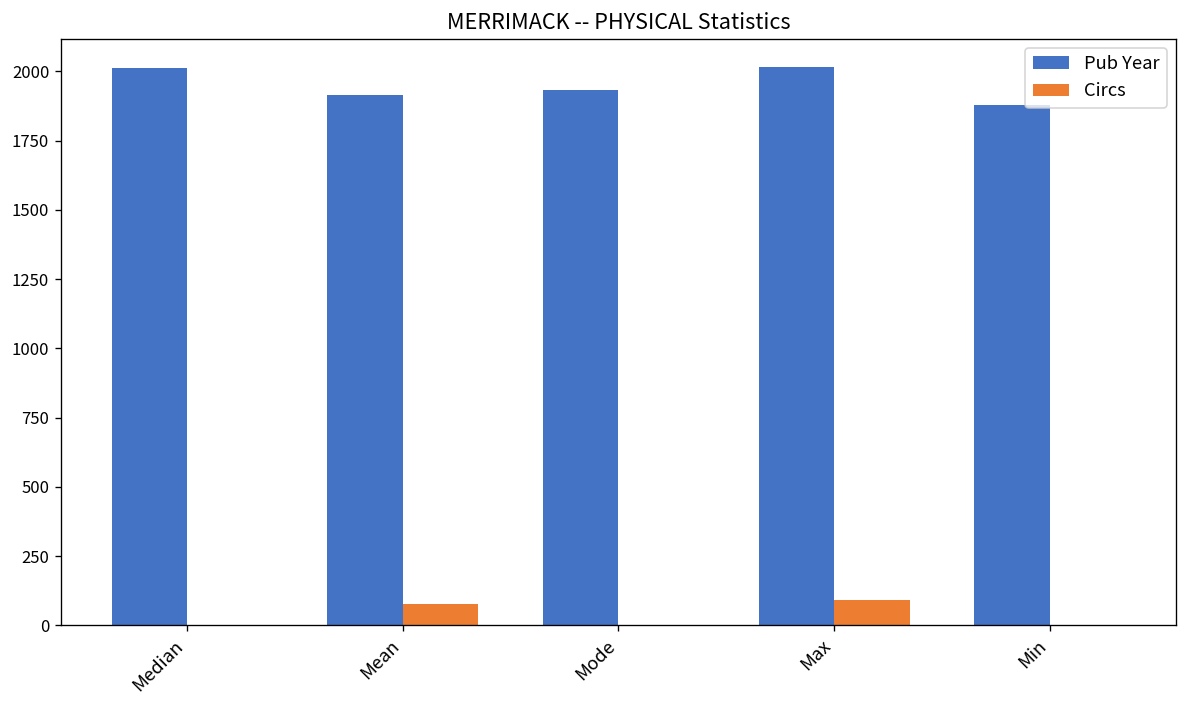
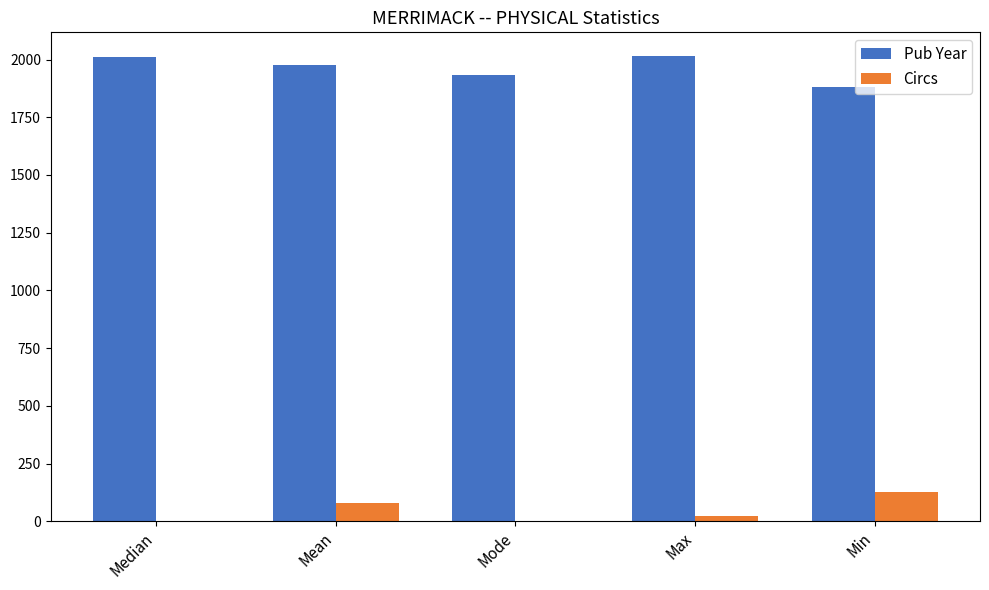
  {
    "Pub Year": {
      "Median": 2010,
-     "Mean": 1910,
+     "Mean": 1980,
      "Mode": 1930,
      "Max": 2020,
      "Min": 1880
    },
    "Circs": {
      "Median": 0,
      "Mean": 80,
      "Mode": 0,
-     "Max": 90,
-     "Min": 0
+     "Max": 20,
+     "Min": 130
    }
  }
